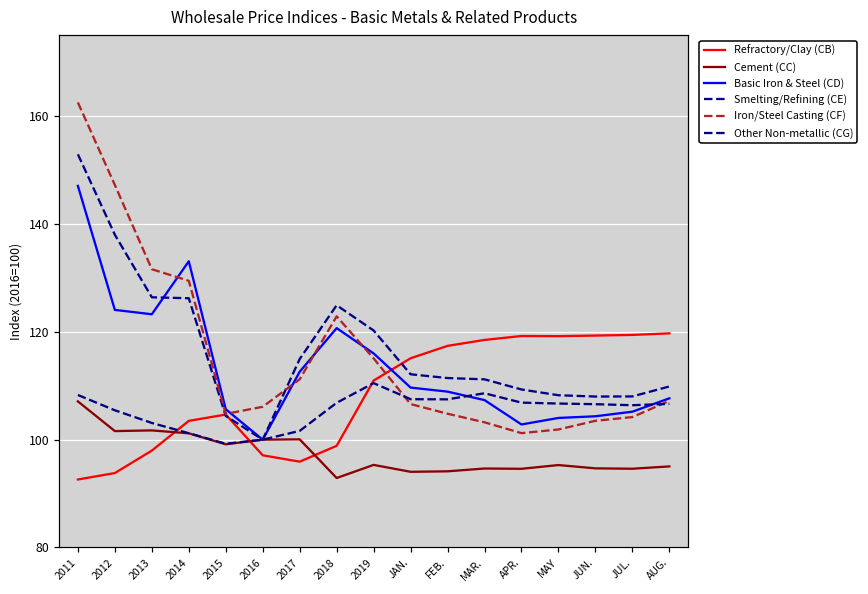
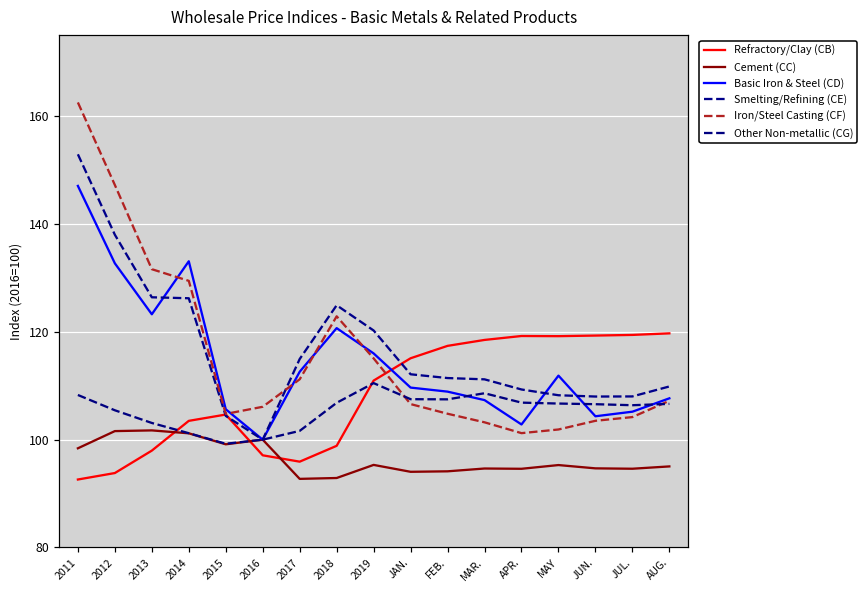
  {
    "Refractory/Clay (CB)": {
      "2011": 93,
      "2012": 94,
      "2013": 98,
      "2014": 103,
      "2016": 97,
      "2017": 96,
      "2018": 99,
      "JAN.": 115,
      "FEB.": 117,
      "MAR.": 119,
      "APR.": 119,
      "MAY": 119,
      "JUN.": 119,
      "JUL.": 119,
      "AUG.": 120
    },
    "Cement (CC)": {
-     "2011": 107,
+     "2011": 98,
      "2012": 102,
      "2013": 102,
-     "2017": 100,
+     "2017": 93,
      "2018": 93,
      "2019": 95,
      "JAN.": 94,
      "FEB.": 94,
      "MAR.": 95,
      "APR.": 95,
      "MAY": 95,
      "JUN.": 95,
      "JUL.": 95,
      "AUG.": 95
    },
    "Basic Iron & Steel (CD)": {
      "2011": 147,
-     "2012": 124,
+     "2012": 133,
      "2013": 123,
      "2014": 133,
      "2015": 106,
      "2017": 113,
      "2018": 121,
      "2019": 116,
      "JAN.": 110,
      "FEB.": 109,
      "MAR.": 107,
      "APR.": 103,
-     "MAY": 104,
+     "MAY": 112,
      "JUN.": 104,
      "JUL.": 105
    },
    "Iron/Steel Casting (CF)": {
      "2011": 163,
      "2012": 147,
      "2013": 132,
      "2014": 129,
      "2016": 106,
      "2017": 111,
      "2018": 123,
      "2019": 115,
      "JAN.": 107,
      "FEB.": 105,
      "MAR.": 103,
      "APR.": 101,
      "MAY": 102,
      "JUN.": 104,
      "JUL.": 104
    }
  }
